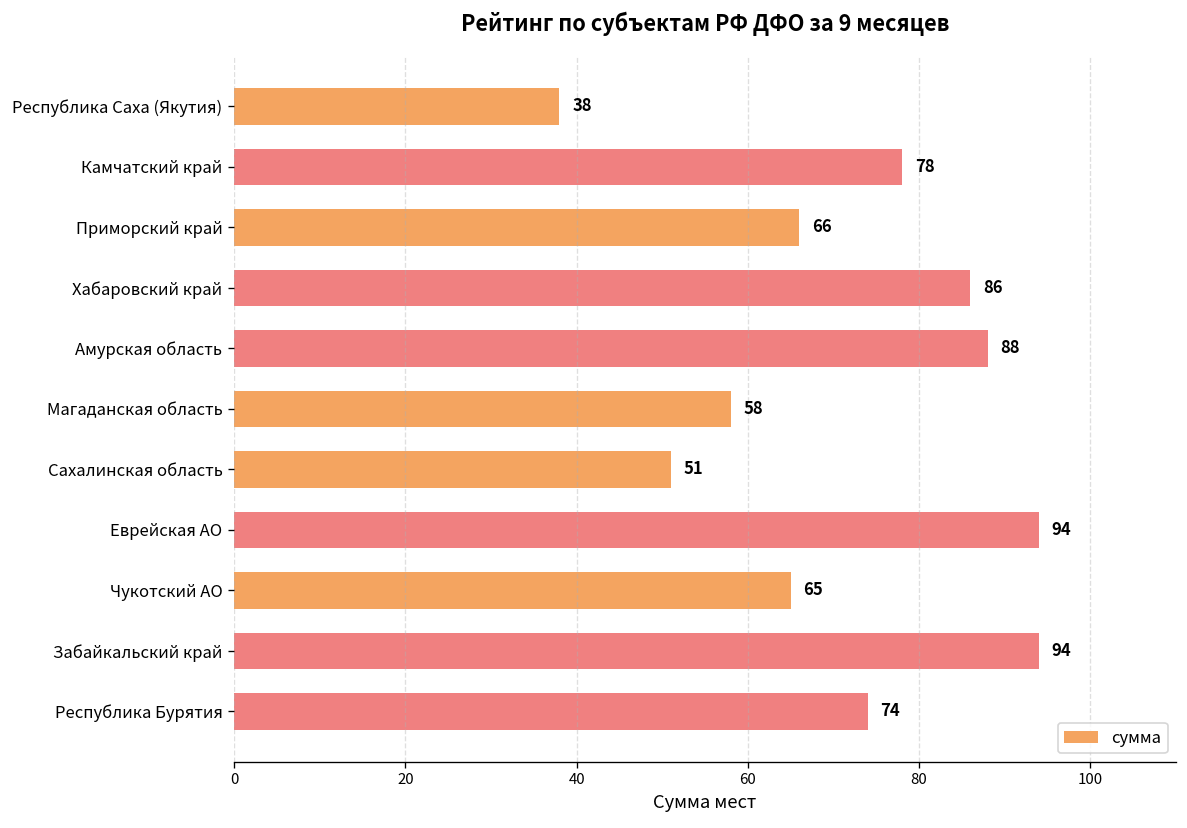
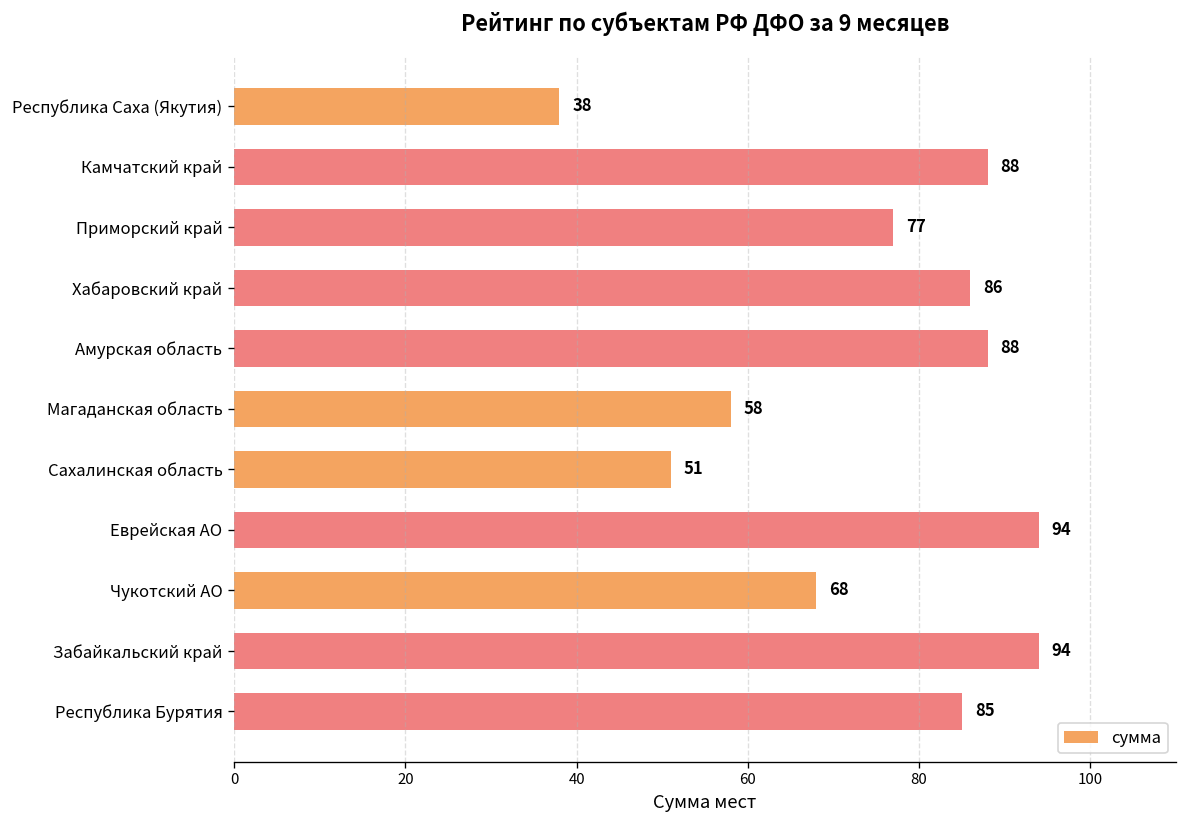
  {
    "Республика Саха (Якутия)": 38,
-   "Камчатский край": 78,
-   "Приморский край": 66,
+   "Камчатский край": 88,
+   "Приморский край": 77,
    "Хабаровский край": 86,
    "Амурская область": 88,
    "Магаданская область": 58,
    "Сахалинская область": 51,
    "Еврейская АО": 94,
-   "Чукотский АО": 65,
+   "Чукотский АО": 68,
    "Забайкальский край": 94,
-   "Республика Бурятия": 74
+   "Республика Бурятия": 85
  }
